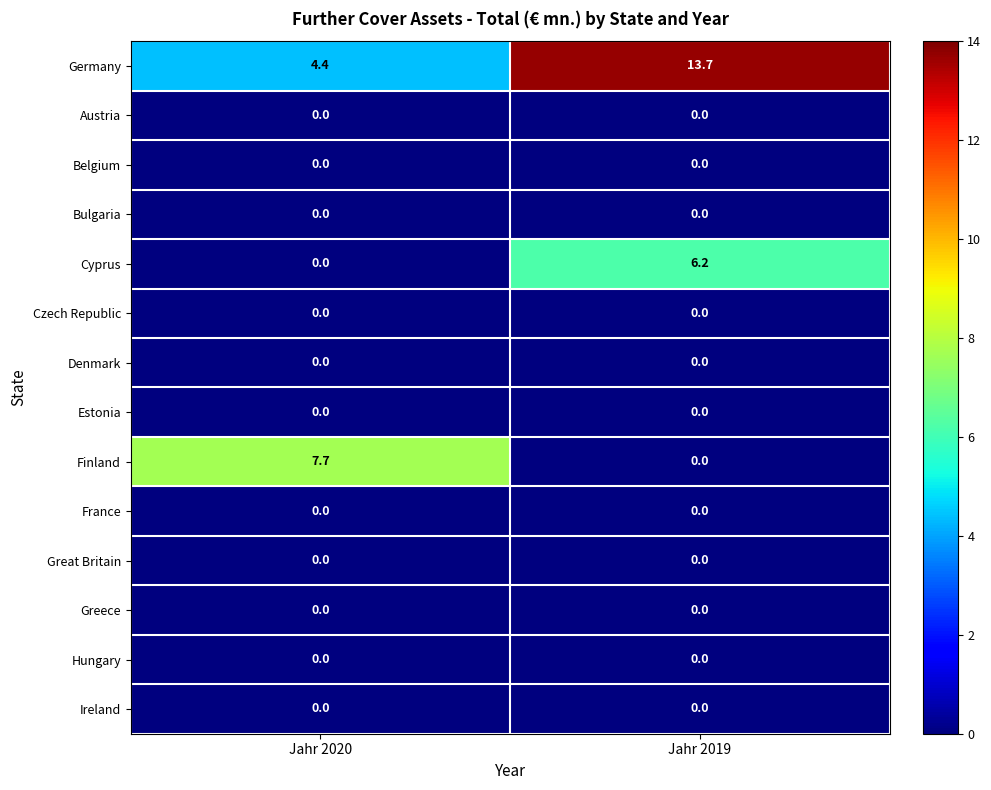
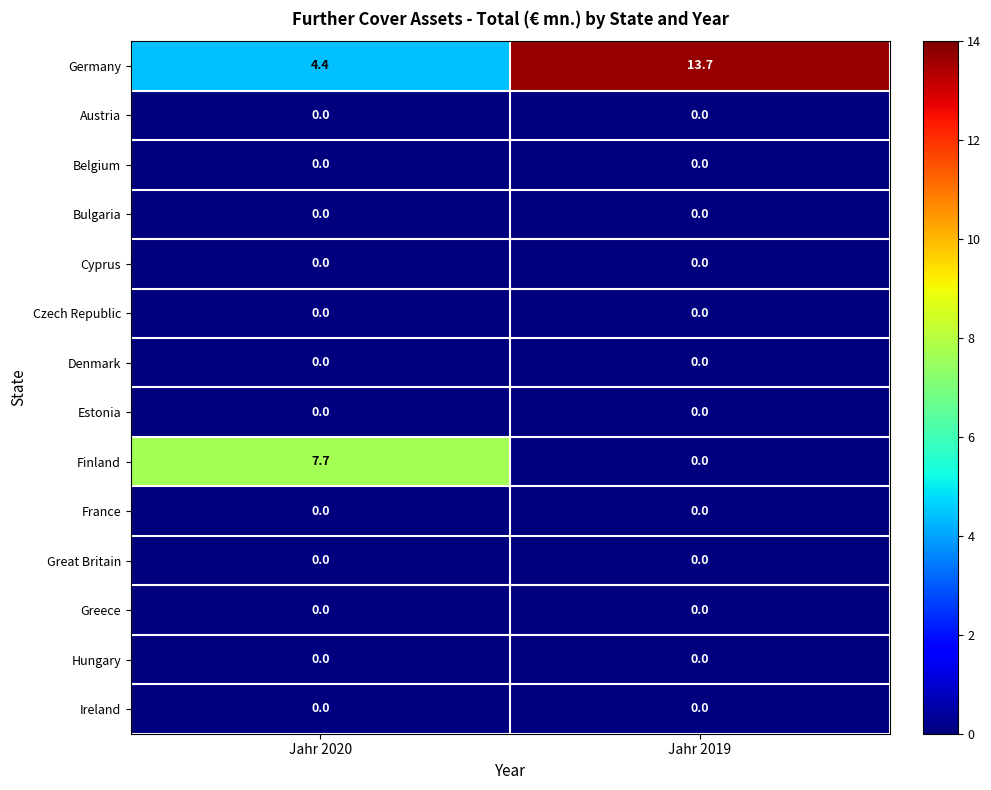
  {
    "Germany": {
      "Jahr 2020": 4.4,
      "Jahr 2019": 13.7
    },
    "Austria": {
      "Jahr 2020": 0.0,
      "Jahr 2019": 0.0
    },
    "Belgium": {
      "Jahr 2020": 0.0,
      "Jahr 2019": 0.0
    },
    "Bulgaria": {
      "Jahr 2020": 0.0,
      "Jahr 2019": 0.0
    },
    "Cyprus": {
      "Jahr 2020": 0.0,
-     "Jahr 2019": 6.2
+     "Jahr 2019": 0.0
    },
    "Czech Republic": {
      "Jahr 2020": 0.0,
      "Jahr 2019": 0.0
    },
    "Denmark": {
      "Jahr 2020": 0.0,
      "Jahr 2019": 0.0
    },
    "Estonia": {
      "Jahr 2020": 0.0,
      "Jahr 2019": 0.0
    },
    "Finland": {
      "Jahr 2020": 7.7,
      "Jahr 2019": 0.0
    },
    "France": {
      "Jahr 2020": 0.0,
      "Jahr 2019": 0.0
    },
    "Great Britain": {
      "Jahr 2020": 0.0,
      "Jahr 2019": 0.0
    },
    "Greece": {
      "Jahr 2020": 0.0,
      "Jahr 2019": 0.0
    },
    "Hungary": {
      "Jahr 2020": 0.0,
      "Jahr 2019": 0.0
    },
    "Ireland": {
      "Jahr 2020": 0.0,
      "Jahr 2019": 0.0
    }
  }
